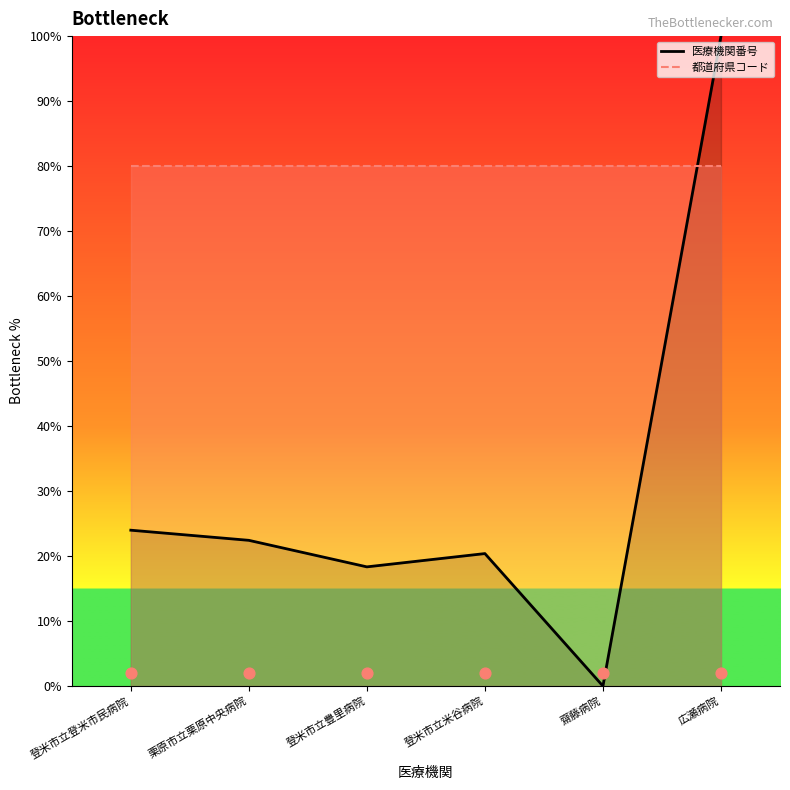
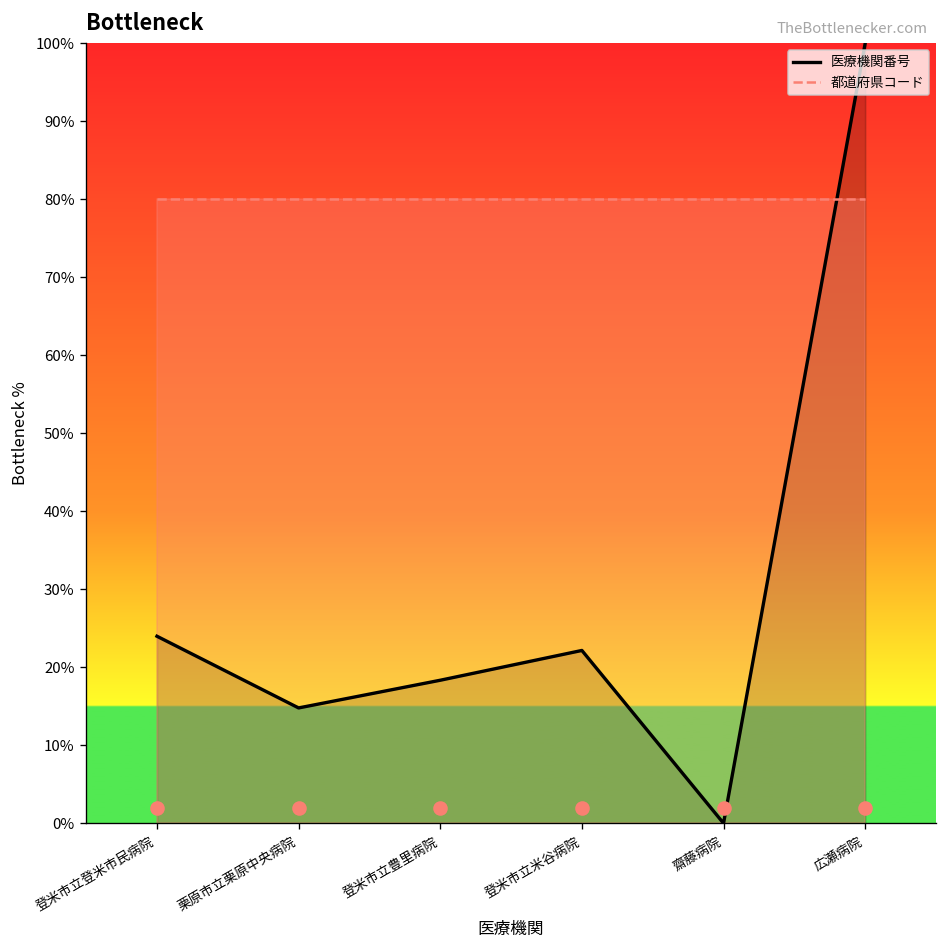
  {
    "医療機関番号": {
      "登米市立登米市民病院": "24%",
-     "栗原市立栗原中央病院": "22%",
+     "栗原市立栗原中央病院": "15%",
      "登米市立豊里病院": "18%",
-     "登米市立米谷病院": "20%",
+     "登米市立米谷病院": "22%",
      "齋藤病院": "0%",
      "広瀬病院": "100%"
    }
  }
